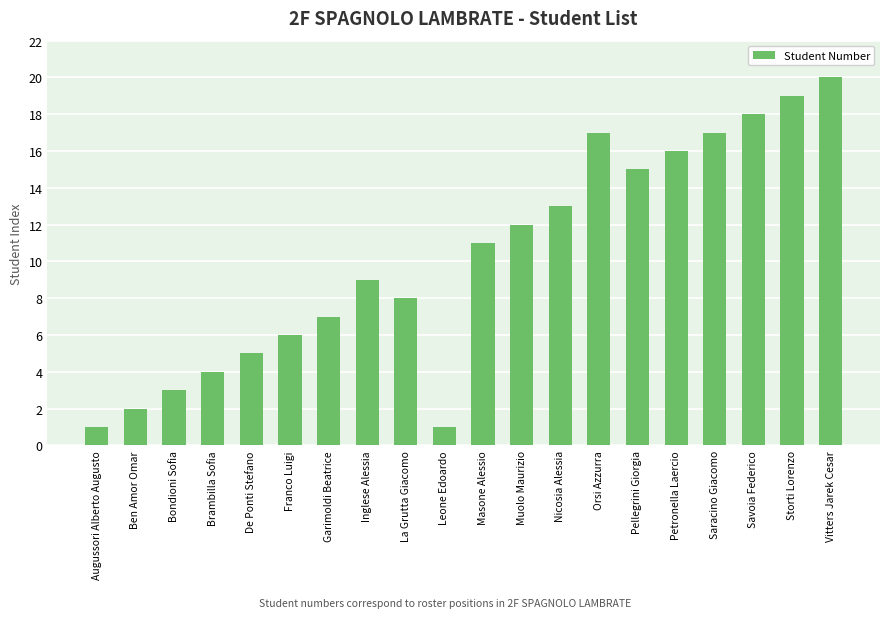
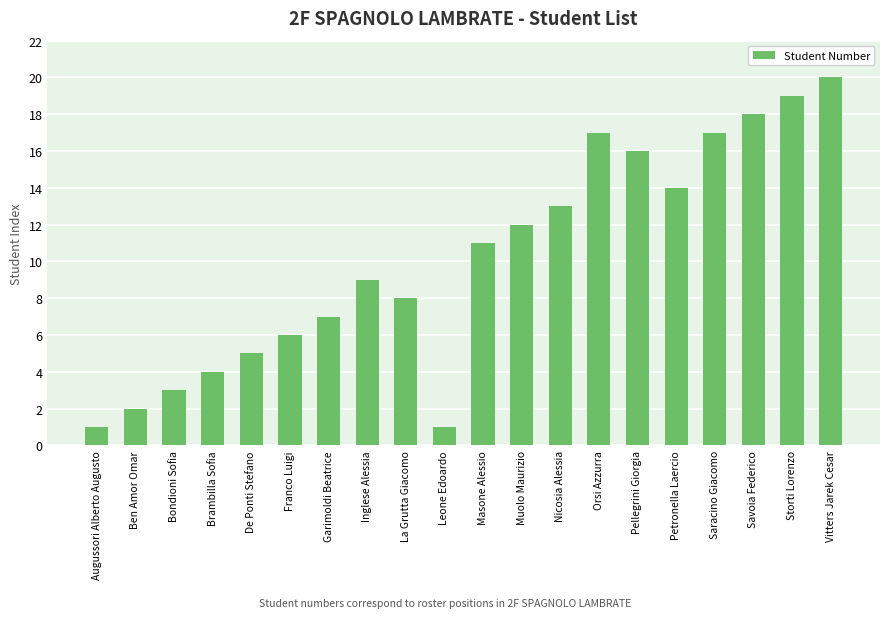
  {
    "Augussori Alberto Augusto": 1,
    "Ben Amor Omar": 2,
    "Bondioni Sofia": 3,
    "Brambilla Sofia": 4,
    "De Ponti Stefano": 5,
    "Franco Luigi": 6,
    "Garimoldi Beatrice": 7,
    "Inglese Alessia": 9,
    "La Grutta Giacomo": 8,
    "Leone Edoardo": 1,
    "Masone Alessio": 11,
    "Muolo Maurizio": 12,
    "Nicosia Alessia": 13,
    "Orsi Azzurra": 17,
-   "Pellegrini Giorgia": 15,
-   "Petronella Laercio": 16,
+   "Pellegrini Giorgia": 16,
+   "Petronella Laercio": 14,
    "Saracino Giacomo": 17,
    "Savoia Federico": 18,
    "Storti Lorenzo": 19,
    "Vitters Jarek Cesar": 20
  }
